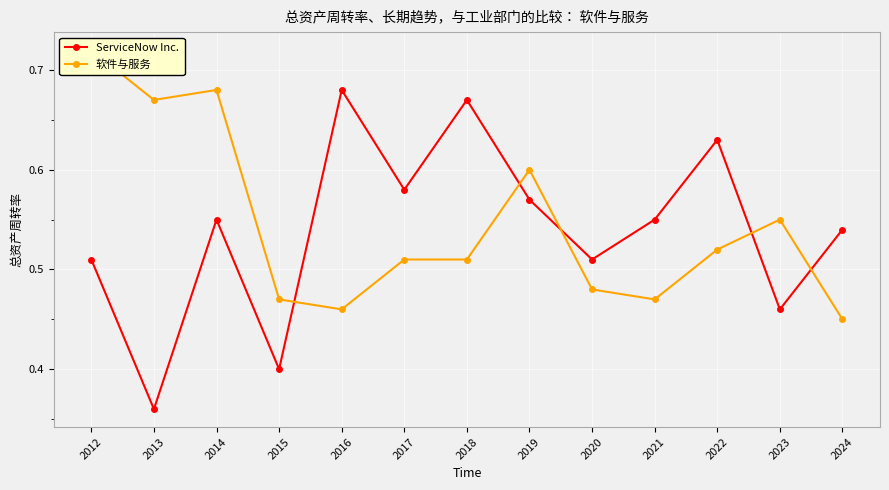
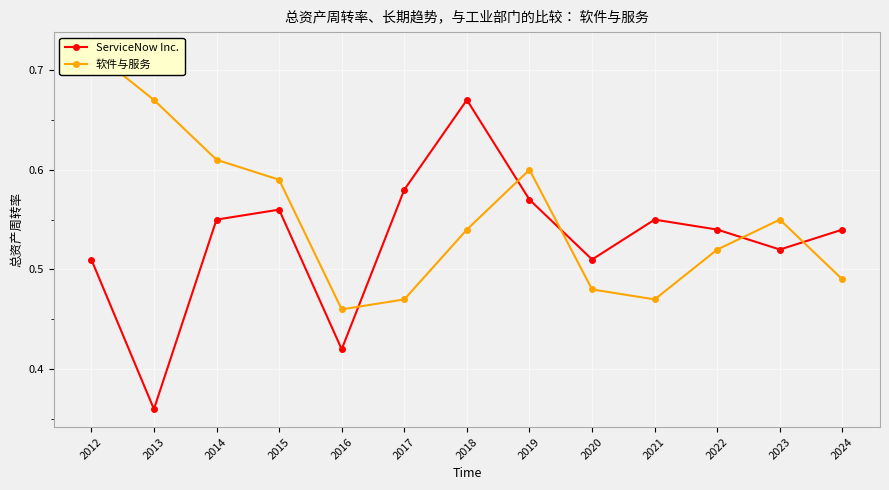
  {
    "ServiceNow Inc.": {
      "2012": 0.51,
      "2013": 0.36,
      "2014": 0.55,
-     "2015": 0.40,
-     "2016": 0.68,
+     "2015": 0.56,
+     "2016": 0.42,
      "2017": 0.58,
      "2018": 0.67,
      "2019": 0.57,
      "2020": 0.51,
      "2021": 0.55,
-     "2022": 0.63,
-     "2023": 0.46,
+     "2022": 0.54,
+     "2023": 0.52,
      "2024": 0.54
    },
    "软件与服务": {
      "2013": 0.67,
-     "2014": 0.68,
-     "2015": 0.47,
+     "2014": 0.61,
+     "2015": 0.59,
      "2016": 0.46,
-     "2017": 0.51,
-     "2018": 0.51,
+     "2017": 0.47,
+     "2018": 0.54,
      "2019": 0.60,
      "2020": 0.48,
      "2021": 0.47,
      "2022": 0.52,
      "2023": 0.55,
-     "2024": 0.45
+     "2024": 0.49
    }
  }
